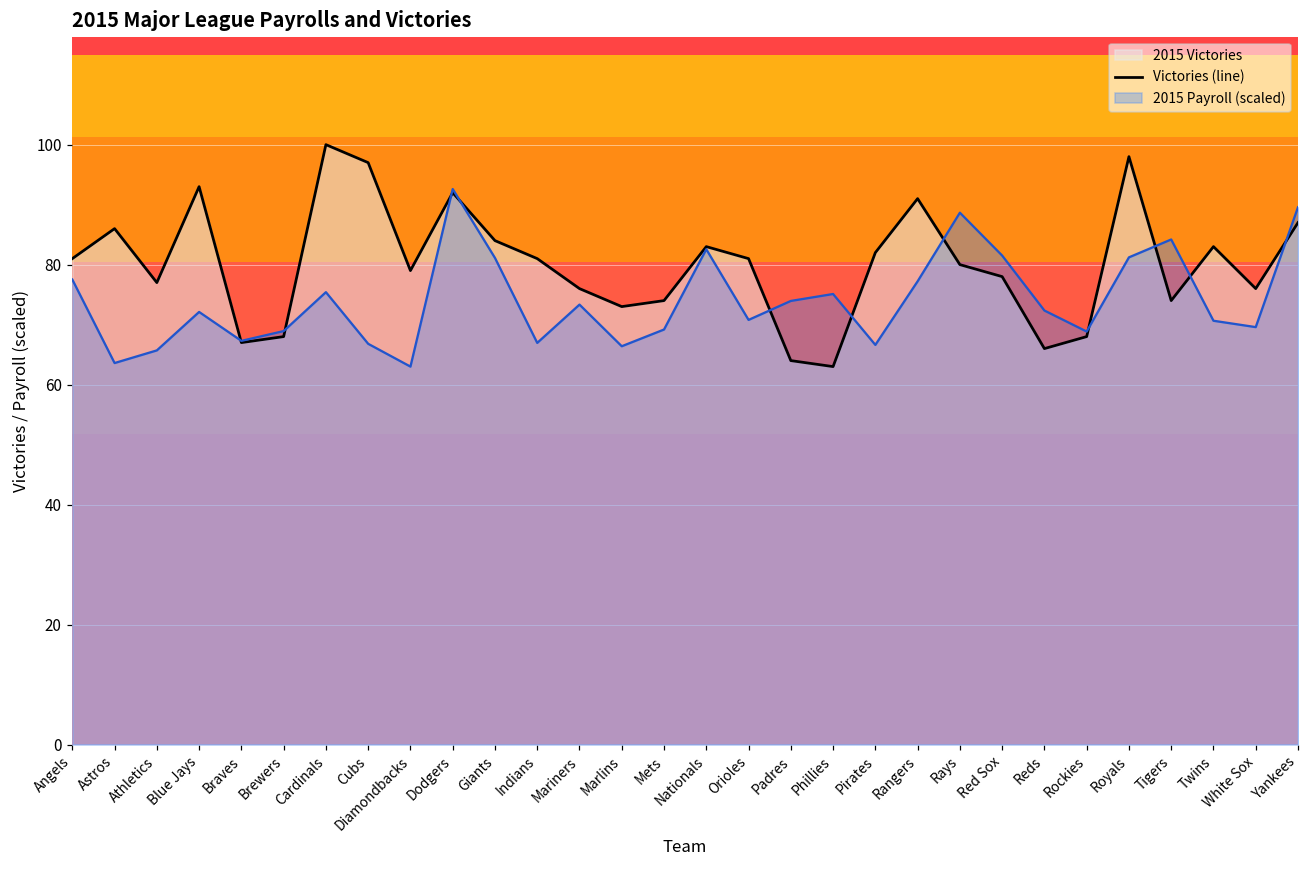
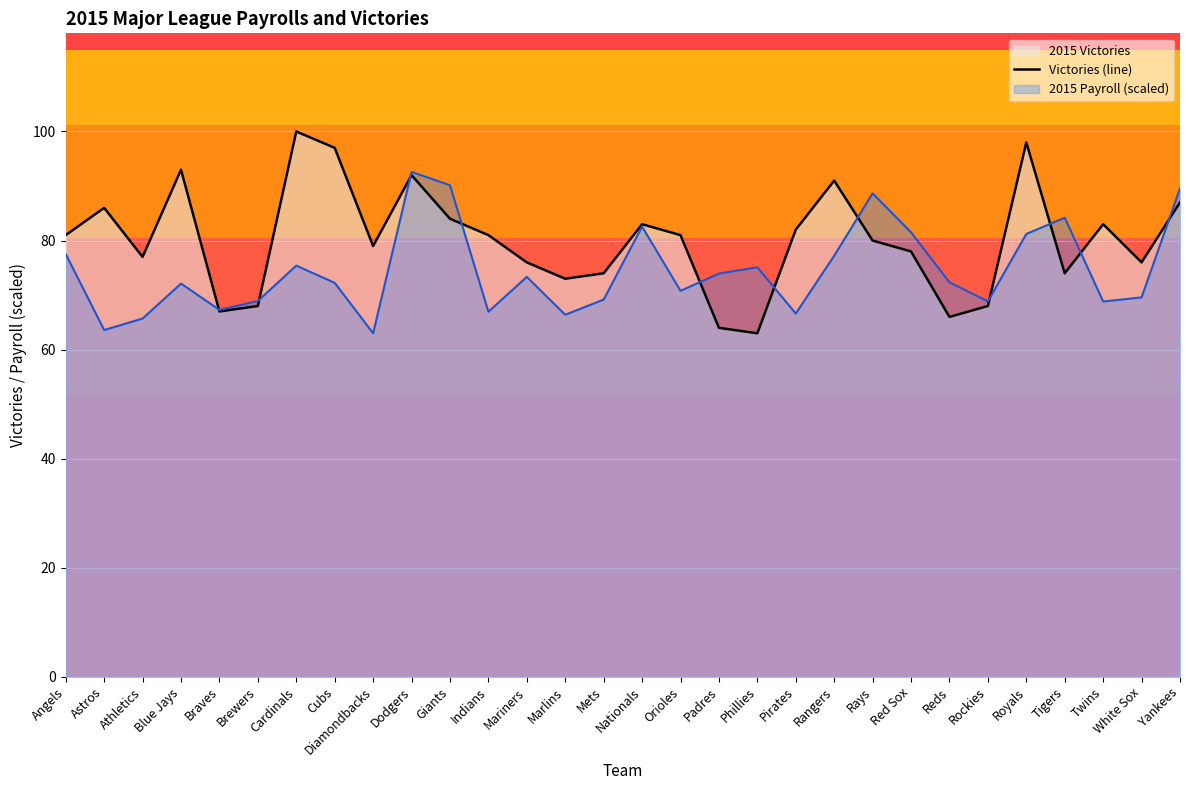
  {
    "2015 Victories": {
      "Angels": 81,
      "Astros": 86,
      "Athletics": 77,
      "Blue Jays": 93,
      "Brewers": 68,
      "Cardinals": 100,
      "Cubs": 97,
      "Diamondbacks": 79,
      "Dodgers": 92,
      "Giants": 84,
      "Indians": 81,
      "Mariners": 76,
      "Marlins": 73,
      "Mets": 74,
      "Orioles": 81,
      "Padres": 64,
      "Phillies": 63,
      "Pirates": 82,
      "Rangers": 91,
      "Rays": 80,
      "Red Sox": 78,
      "Reds": 66,
      "Rockies": 68,
      "Royals": 98,
      "Tigers": 74,
      "Twins": 83,
      "White Sox": 76,
      "Yankees": 87
    },
    "2015 Payroll (scaled)": {
      "Angels": 78,
      "Astros": 64,
      "Athletics": 66,
      "Blue Jays": 72,
      "Brewers": 69,
      "Cardinals": 75,
-     "Cubs": 67,
+     "Cubs": 72,
      "Diamondbacks": 63,
      "Dodgers": 93,
-     "Giants": 81,
+     "Giants": 90,
      "Indians": 67,
      "Mariners": 73,
      "Marlins": 66,
      "Mets": 69,
      "Orioles": 71,
      "Padres": 74,
      "Phillies": 75,
      "Pirates": 67,
      "Rangers": 77,
      "Rays": 89,
      "Red Sox": 82,
      "Reds": 72,
      "Rockies": 69,
      "Royals": 81,
      "Tigers": 84,
-     "Twins": 71,
+     "Twins": 69,
      "White Sox": 70,
      "Yankees": 90
    }
  }
